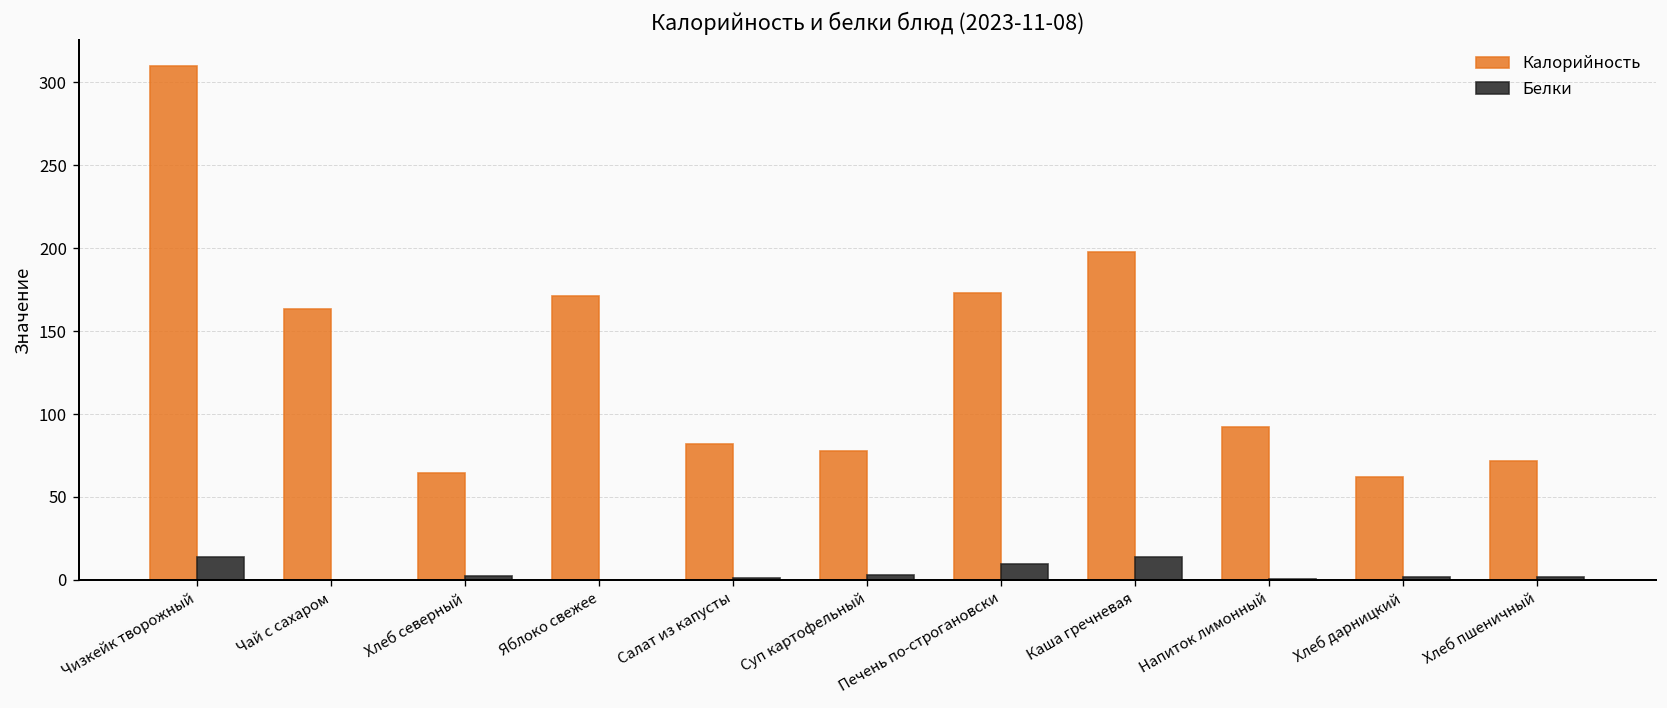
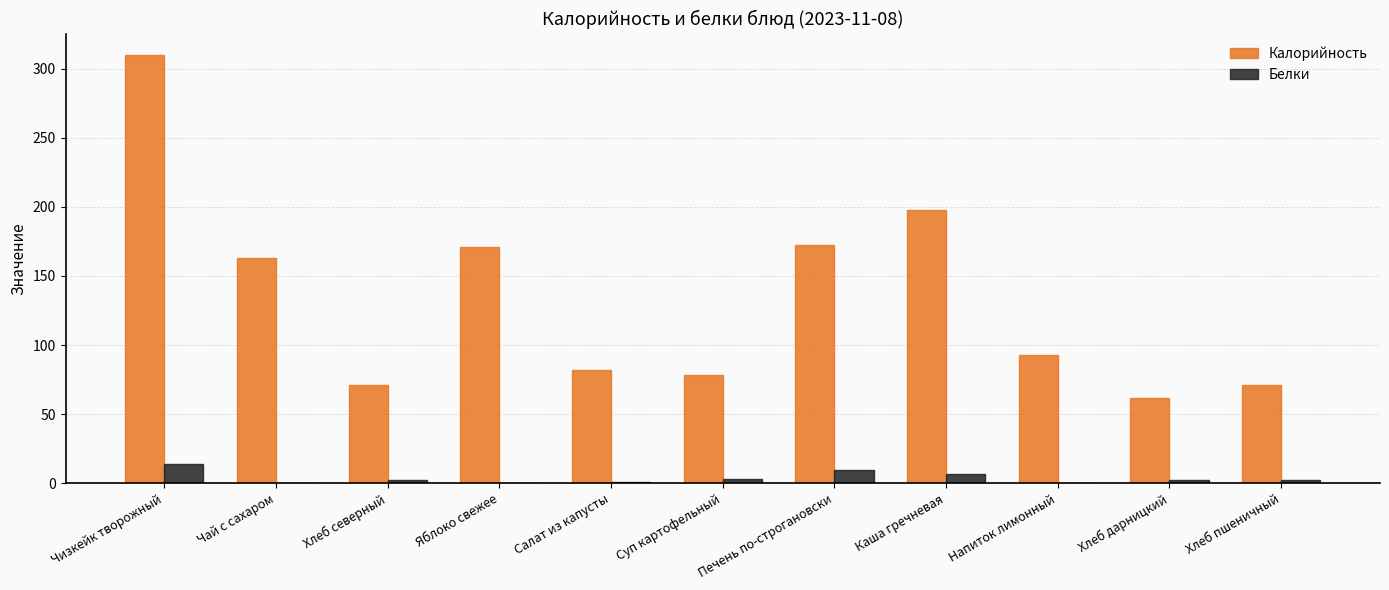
  {
    "Калорийность": {
      "Чизкейк творожный": 310,
      "Чай с сахаром": 163,
-     "Хлеб северный": 65,
+     "Хлеб северный": 71,
      "Яблоко свежее": 171,
      "Салат из капусты": 82,
      "Суп картофельный": 78,
      "Печень по-строгановски": 173,
      "Каша гречневая": 198,
      "Напиток лимонный": 92,
      "Хлеб дарницкий": 62,
      "Хлеб пшеничный": 71
    },
    "Белки": {
      "Чизкейк творожный": 14,
      "Хлеб северный": 2,
      "Яблоко свежее": 0,
      "Суп картофельный": 3,
      "Печень по-строгановски": 10,
-     "Каша гречневая": 14,
+     "Каша гречневая": 7,
      "Хлеб дарницкий": 2,
      "Хлеб пшеничный": 2
    }
  }
